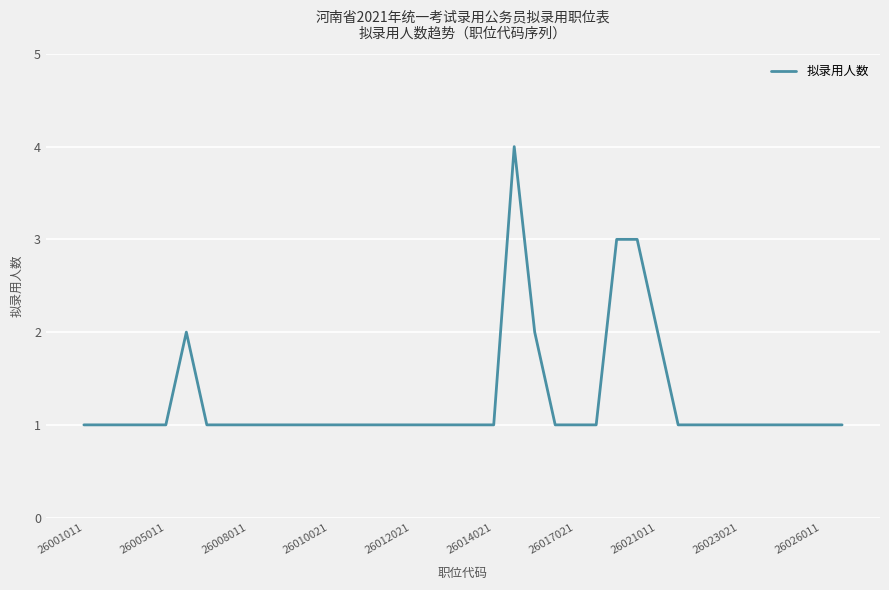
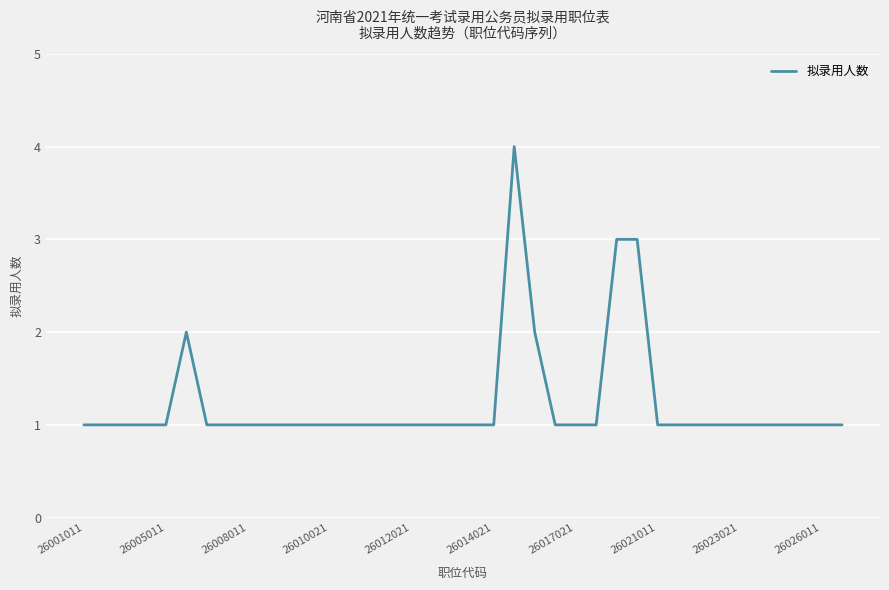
  {
    "26001011": 1,
    "26005011": 1,
    "26008011": 1,
    "26010021": 1,
    "26012021": 1,
    "26014021": 1,
    "26017021": 1,
-   "26021011": 2,
+   "26021011": 1,
    "26023021": 1,
    "26026011": 1
  }
